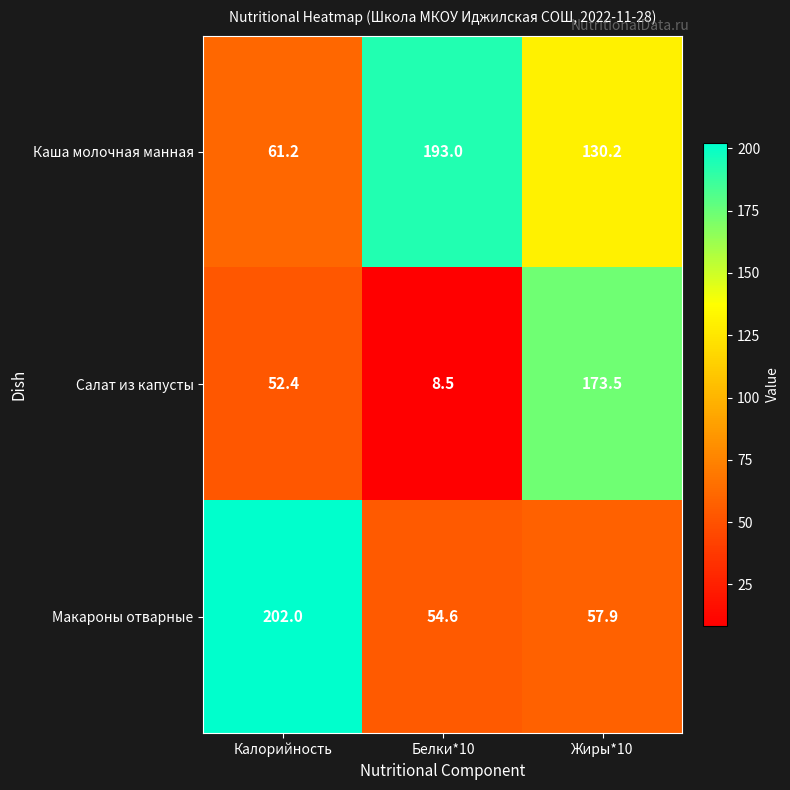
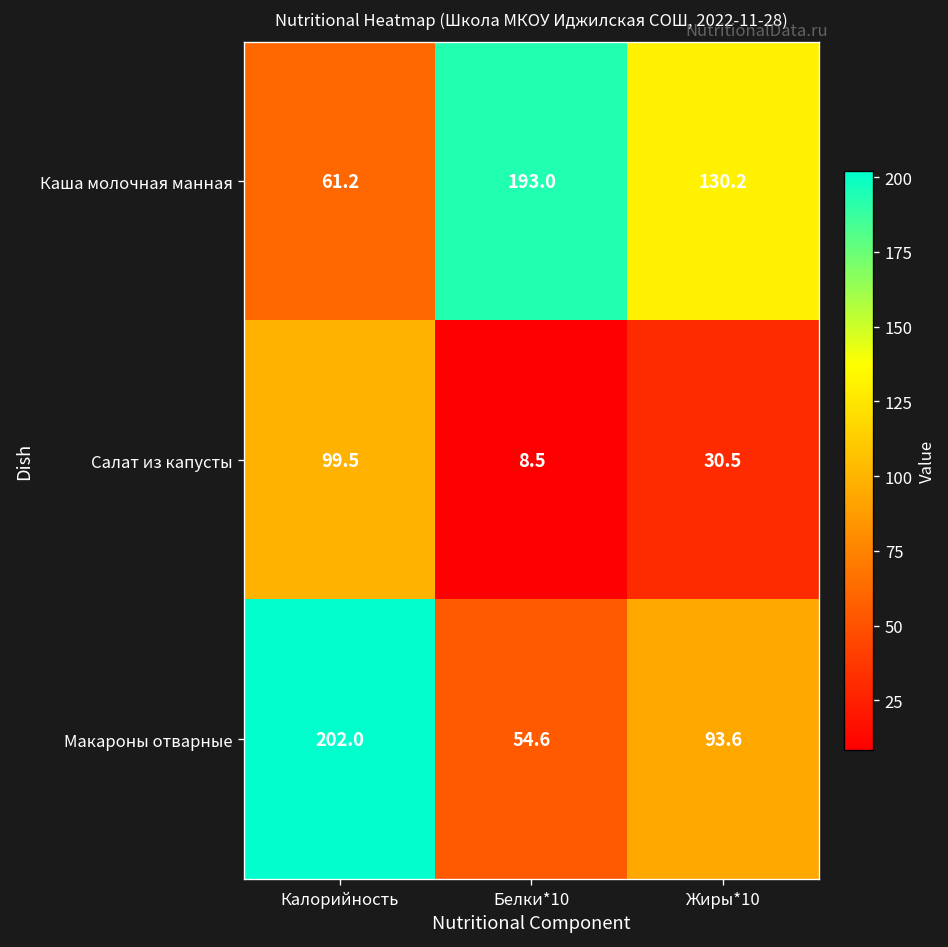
  {
    "Каша молочная манная": {
      "Калорийность": 61.2,
      "Белки*10": 193.0,
      "Жиры*10": 130.2
    },
    "Салат из капусты": {
-     "Калорийность": 52.4,
+     "Калорийность": 99.5,
      "Белки*10": 8.5,
-     "Жиры*10": 173.5
+     "Жиры*10": 30.5
    },
    "Макароны отварные": {
      "Калорийность": 202.0,
      "Белки*10": 54.6,
-     "Жиры*10": 57.9
+     "Жиры*10": 93.6
    }
  }
